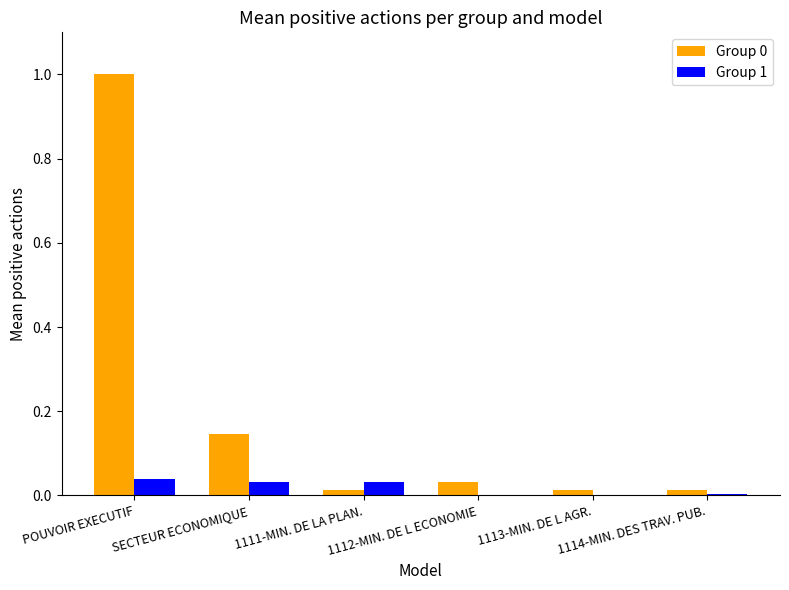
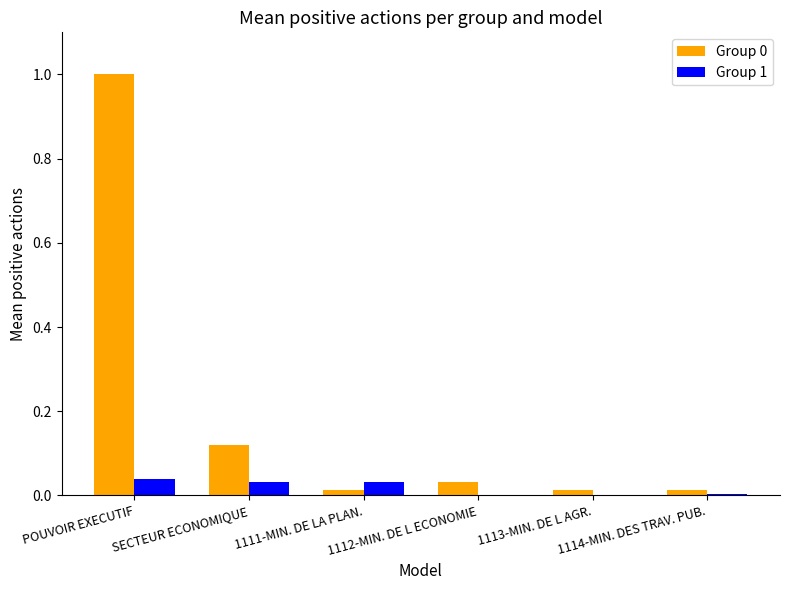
  {
    "Group 0": {
      "POUVOIR EXECUTIF": 1.00,
-     "SECTEUR ECONOMIQUE": 0.15,
+     "SECTEUR ECONOMIQUE": 0.12,
      "1111-MIN. DE LA PLAN.": 0.01,
      "1112-MIN. DE L ECONOMIE": 0.03,
      "1113-MIN. DE L AGR.": 0.01,
      "1114-MIN. DES TRAV. PUB.": 0.01
    },
    "Group 1": {
      "POUVOIR EXECUTIF": 0.04,
      "SECTEUR ECONOMIQUE": 0.03,
      "1111-MIN. DE LA PLAN.": 0.03,
      "1113-MIN. DE L AGR.": 0.00
    }
  }
